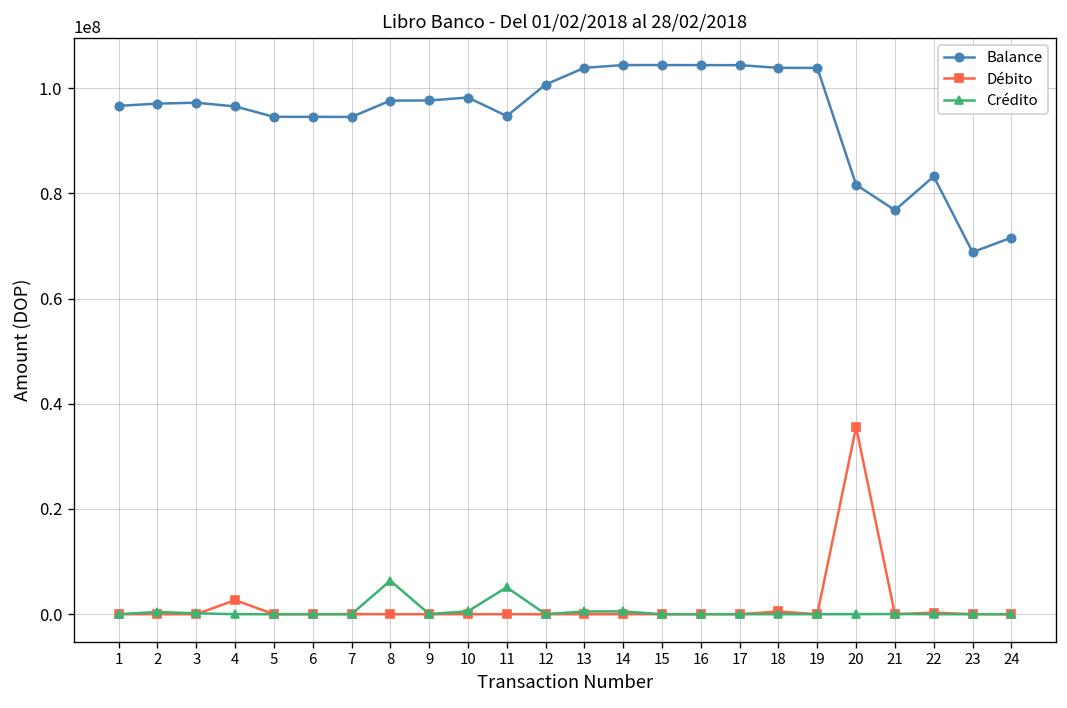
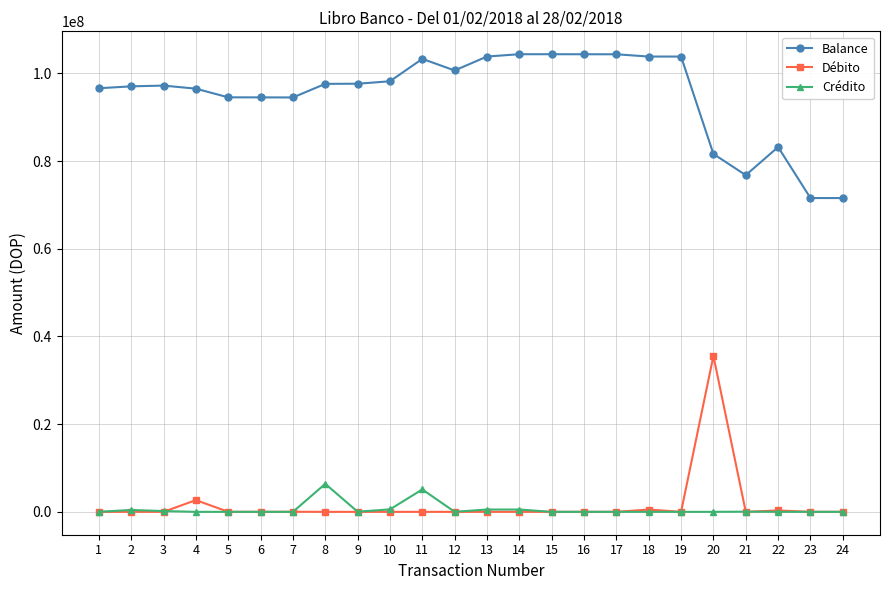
  {
    "Balance": {
      "1": 97000000,
      "2": 97000000,
      "3": 97000000,
      "4": 97000000,
      "5": 95000000,
      "6": 95000000,
      "7": 95000000,
      "8": 98000000,
      "9": 98000000,
      "10": 98000000,
-     "11": 95000000,
+     "11": 103000000,
      "12": 101000000,
      "13": 104000000,
      "14": 104000000,
      "15": 104000000,
      "16": 104000000,
      "17": 104000000,
      "18": 104000000,
      "19": 104000000,
      "20": 82000000,
      "21": 77000000,
      "22": 83000000,
-     "23": 69000000,
+     "23": 72000000,
      "24": 72000000
    },
    "Débito": {
      "4": 3000000,
      "8": 0,
      "11": 0,
      "20": 36000000
    },
    "Crédito": {
      "4": 0,
      "8": 6000000,
      "11": 5000000,
      "20": 0
    }
  }
